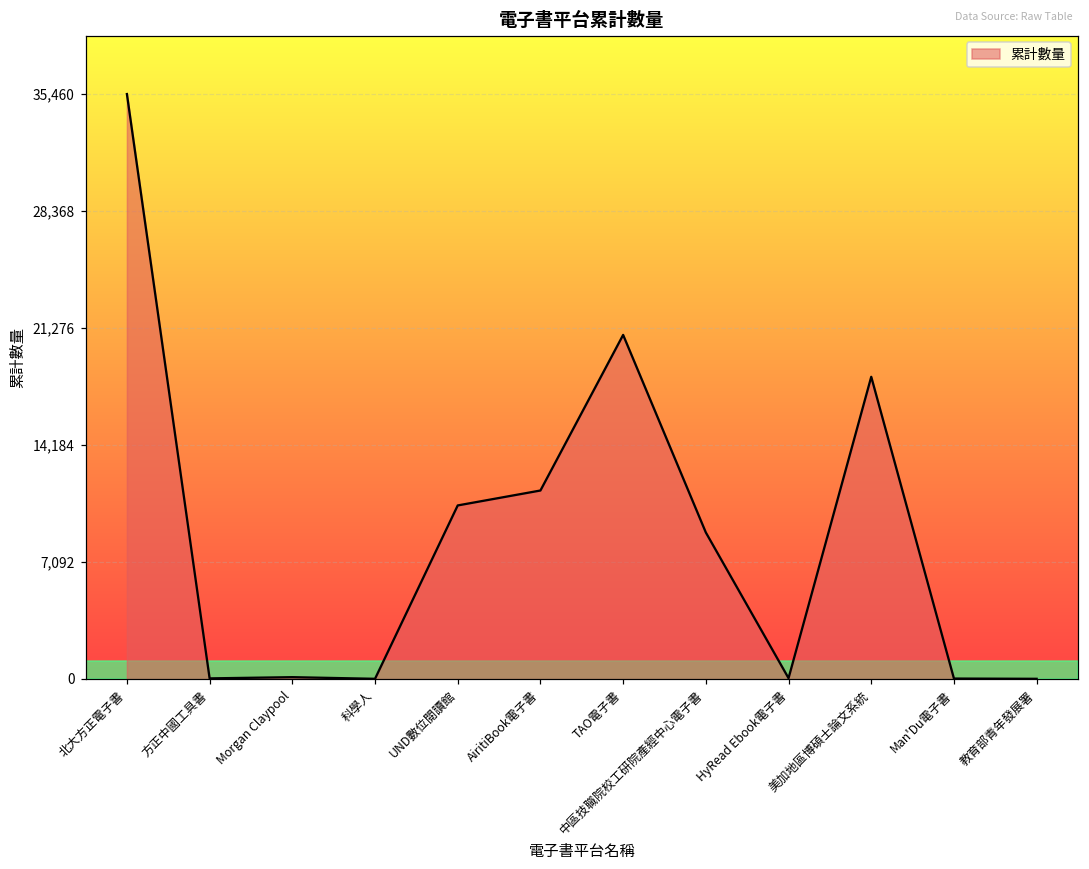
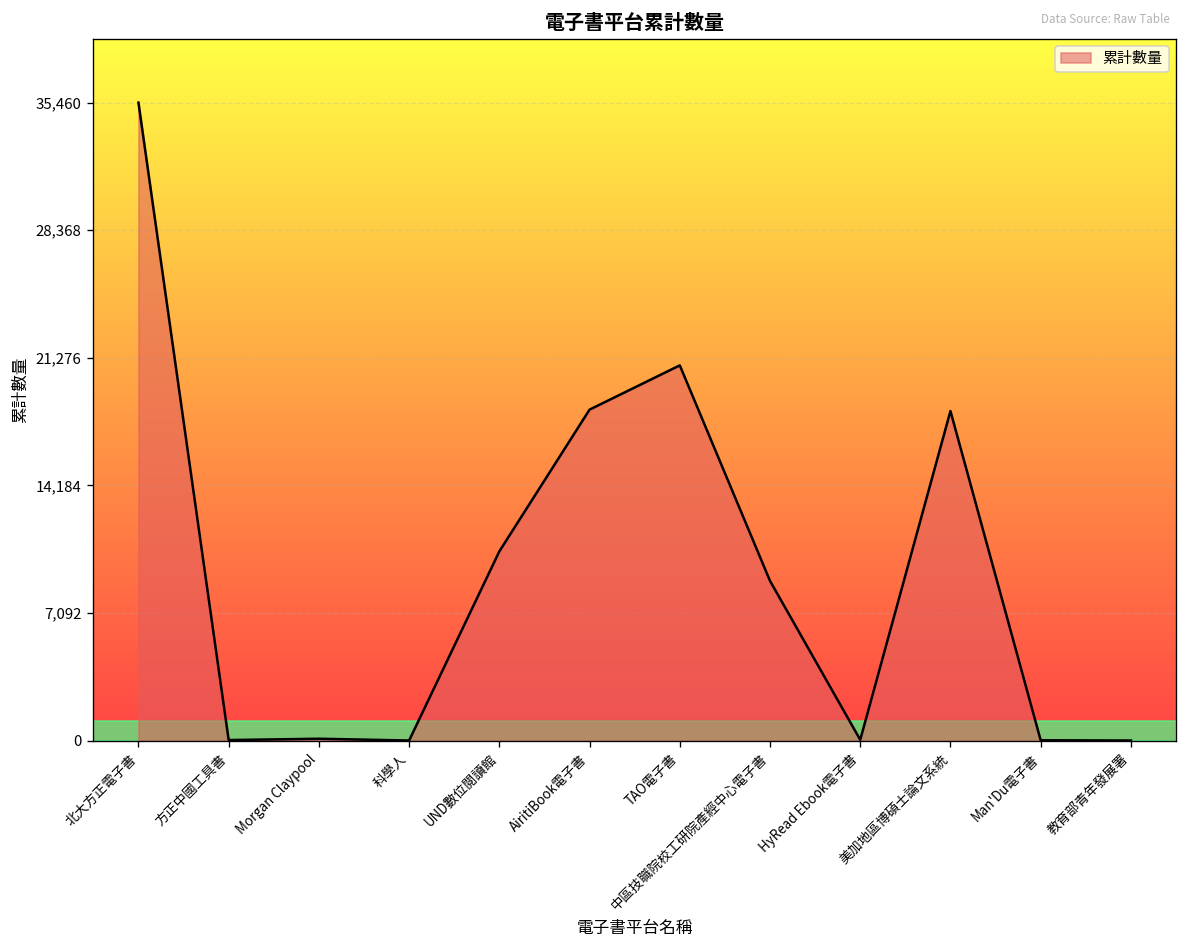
  {
    "北大方正電子書": "35,500",
    "UND數位閱讀館": "10,500",
-   "AiritiBook電子書": "11,400",
+   "AiritiBook電子書": "18,400",
    "TAO電子書": "20,900",
    "中區技職院校工研院產經中心電子書": "8,900",
    "美加地區博碩士論文系統": "18,300"
  }
